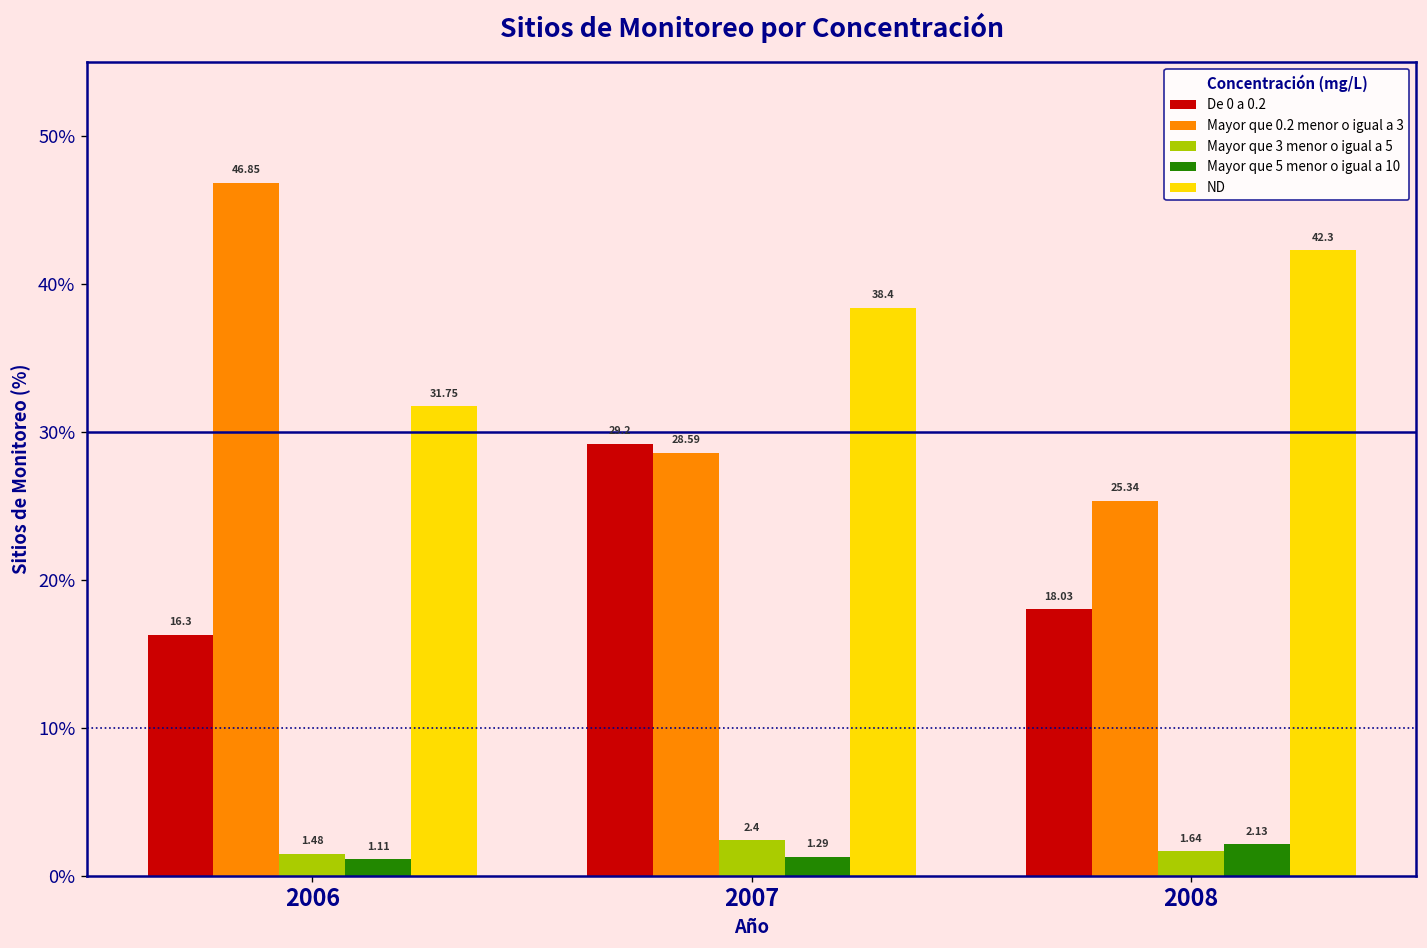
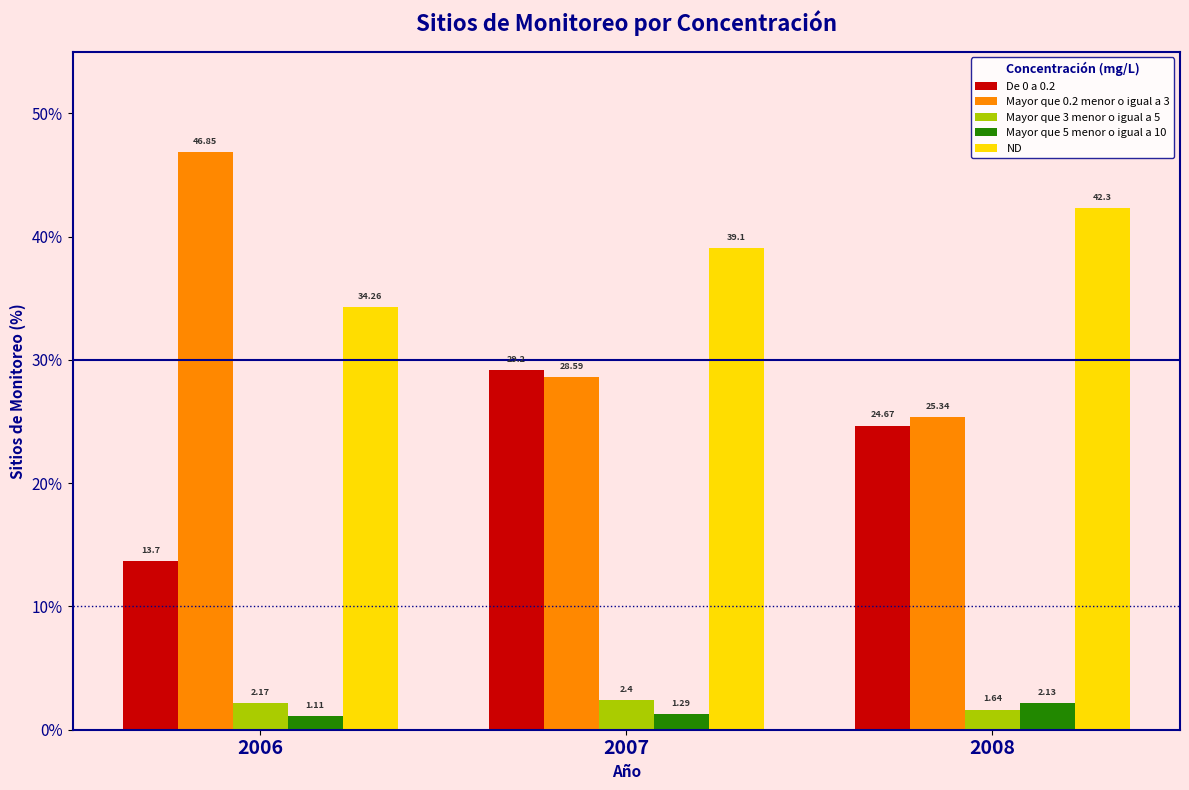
  {
    "De 0 a 0.2": {
-     "2006": 16.3,
+     "2006": 13.7,
      "2007": 29.2,
-     "2008": 18.03
+     "2008": 24.67
    },
    "Mayor que 0.2 menor o igual a 3": {
      "2006": 46.85,
      "2007": 28.59,
      "2008": 25.34
    },
    "Mayor que 3 menor o igual a 5": {
-     "2006": 1.48,
+     "2006": 2.17,
      "2007": 2.4,
      "2008": 1.64
    },
    "Mayor que 5 menor o igual a 10": {
      "2006": 1.11,
      "2007": 1.29,
      "2008": 2.13
    },
    "ND": {
-     "2006": 31.75,
-     "2007": 38.4,
+     "2006": 34.26,
+     "2007": 39.1,
      "2008": 42.3
    }
  }
